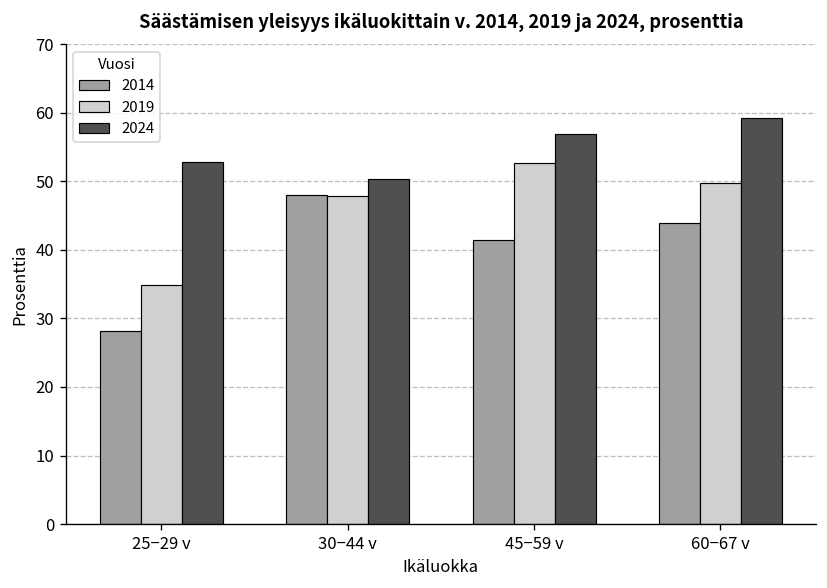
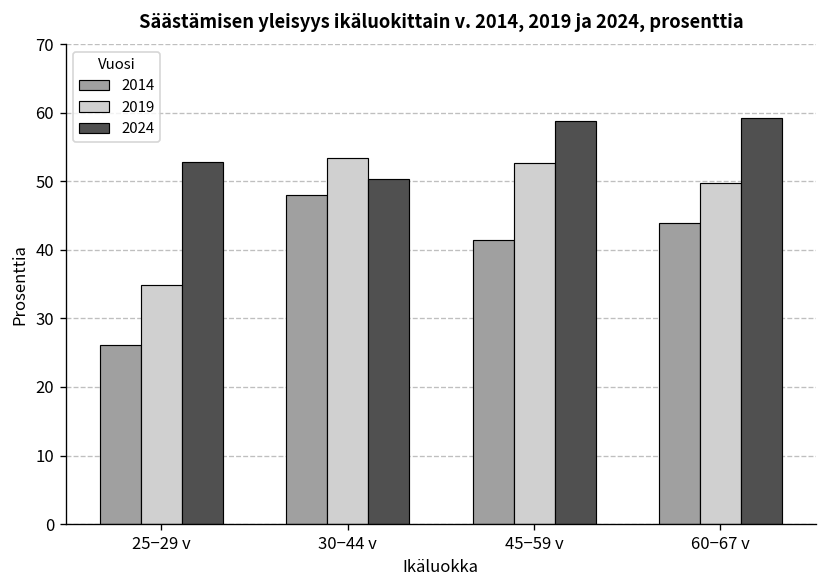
  {
    "2014": {
-     "25−29 v": 28,
+     "25−29 v": 26,
      "30−44 v": 48,
      "45−59 v": 41,
      "60−67 v": 44
    },
    "2019": {
      "25−29 v": 35,
-     "30−44 v": 48,
+     "30−44 v": 53,
      "45−59 v": 53,
      "60−67 v": 50
    },
    "2024": {
      "25−29 v": 53,
      "30−44 v": 50,
-     "45−59 v": 57,
+     "45−59 v": 59,
      "60−67 v": 59
    }
  }
